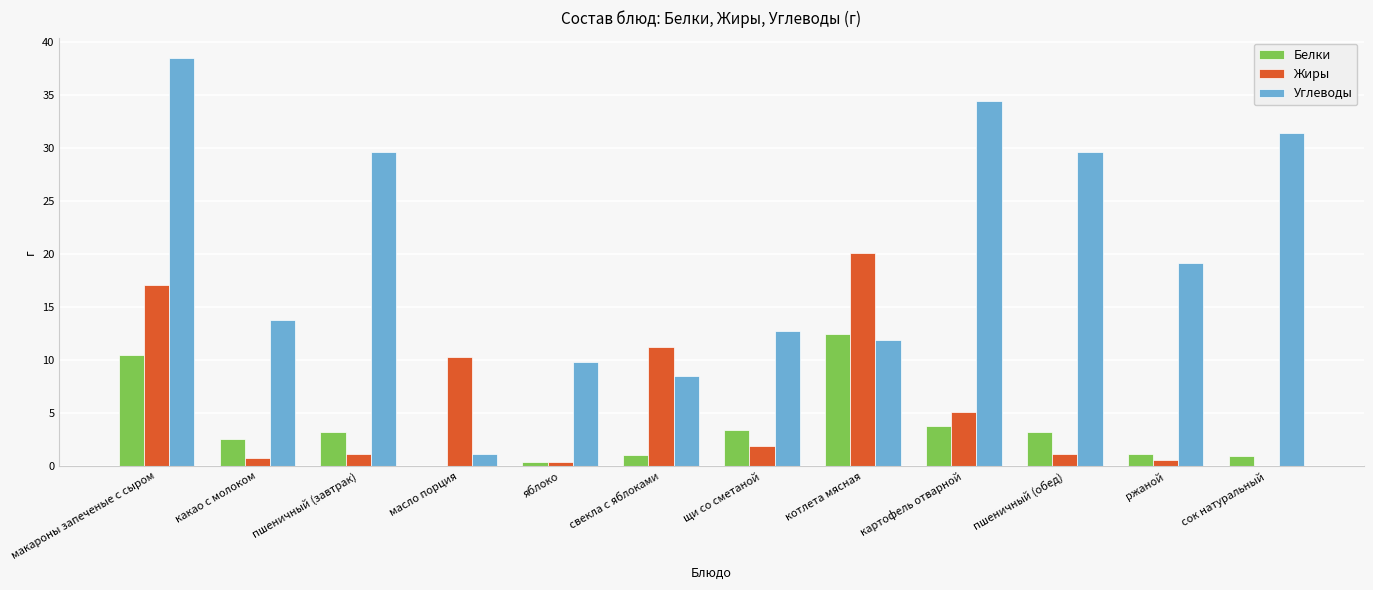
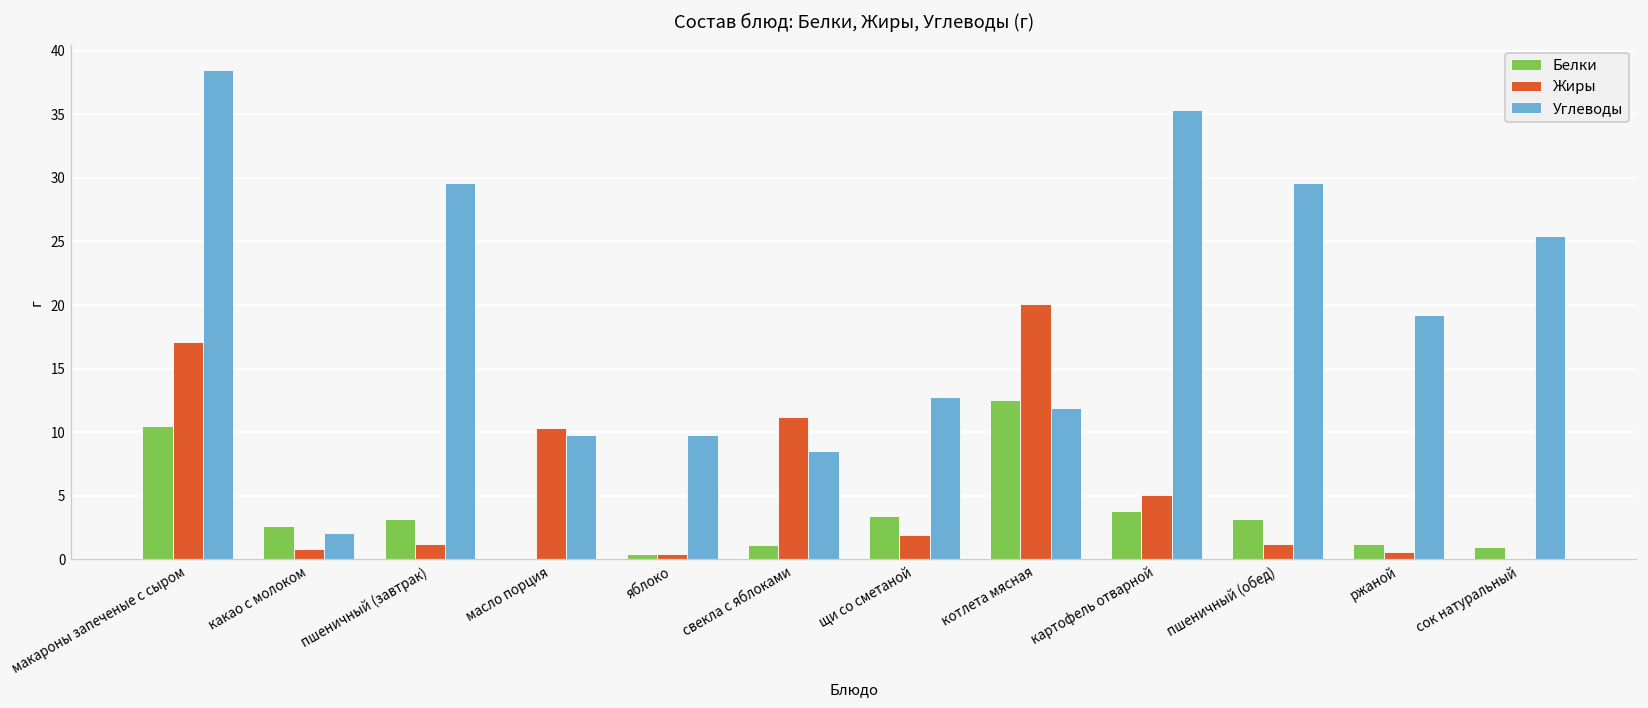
  {
    "Белки": {
      "макароны запеченые с сыром": 10.5,
      "какао с молоком": 2.6,
      "пшеничный (завтрак)": 3.2,
      "яблоко": 0.4,
      "свекла с яблоками": 1.1,
      "щи со сметаной": 3.4,
      "котлета мясная": 12.5,
      "картофель отварной": 3.8,
      "пшеничный (обед)": 3.2,
      "ржаной": 1.2,
      "сок натуральный": 1.0
    },
    "Жиры": {
      "макароны запеченые с сыром": 17.1,
      "какао с молоком": 0.8,
      "пшеничный (завтрак)": 1.2,
      "масло порция": 10.3,
      "яблоко": 0.4,
      "свекла с яблоками": 11.2,
      "щи со сметаной": 1.9,
      "котлета мясная": 20.1,
      "картофель отварной": 5.1,
      "пшеничный (обед)": 1.2,
      "ржаной": 0.6,
      "сок натуральный": 0.0
    },
    "Углеводы": {
      "макароны запеченые с сыром": 38.5,
-     "какао с молоком": 13.8,
+     "какао с молоком": 2.1,
      "пшеничный (завтрак)": 29.6,
-     "масло порция": 1.2,
+     "масло порция": 9.8,
      "яблоко": 9.8,
      "свекла с яблоками": 8.5,
      "щи со сметаной": 12.8,
      "котлета мясная": 11.9,
-     "картофель отварной": 34.4,
+     "картофель отварной": 35.3,
      "пшеничный (обед)": 29.6,
      "ржаной": 19.2,
-     "сок натуральный": 31.4
+     "сок натуральный": 25.4
    }
  }
